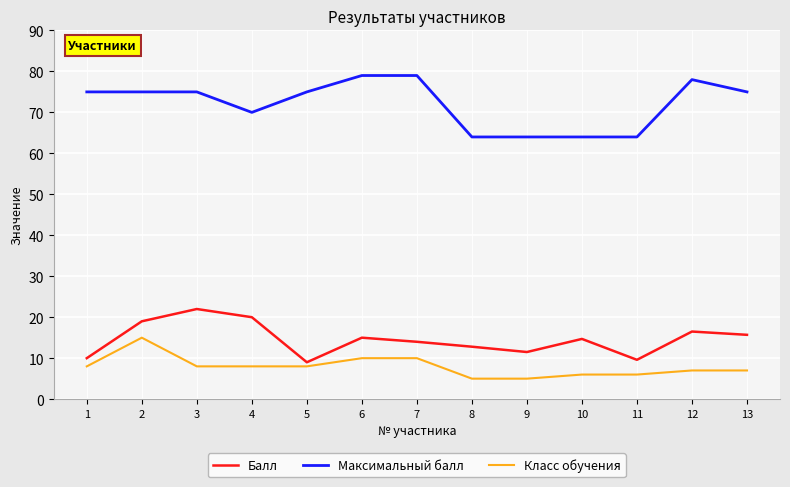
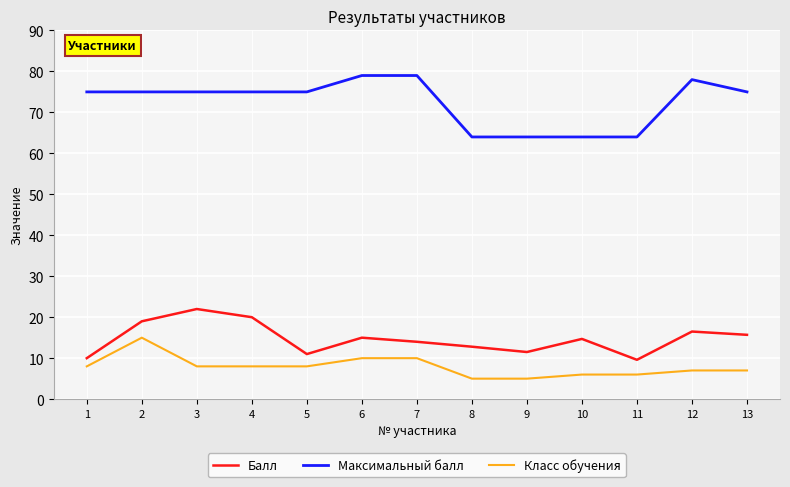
  {
    "Балл": {
      "1": 10,
      "2": 19,
      "3": 22,
      "4": 20,
-     "5": 9,
+     "5": 11,
      "6": 15,
      "7": 14,
      "8": 13,
      "9": 12,
      "10": 15,
      "11": 10,
      "12": 17,
      "13": 16
    },
    "Максимальный балл": {
      "1": 75,
      "2": 75,
      "3": 75,
-     "4": 70,
+     "4": 75,
      "5": 75,
      "6": 79,
      "7": 79,
      "8": 64,
      "9": 64,
      "10": 64,
      "11": 64,
      "12": 78,
      "13": 75
    },
    "Класс обучения": {
      "1": 8,
      "2": 15,
      "3": 8,
      "4": 8,
      "5": 8,
      "6": 10,
      "7": 10,
      "8": 5,
      "9": 5,
      "10": 6,
      "11": 6,
      "12": 7,
      "13": 7
    }
  }
